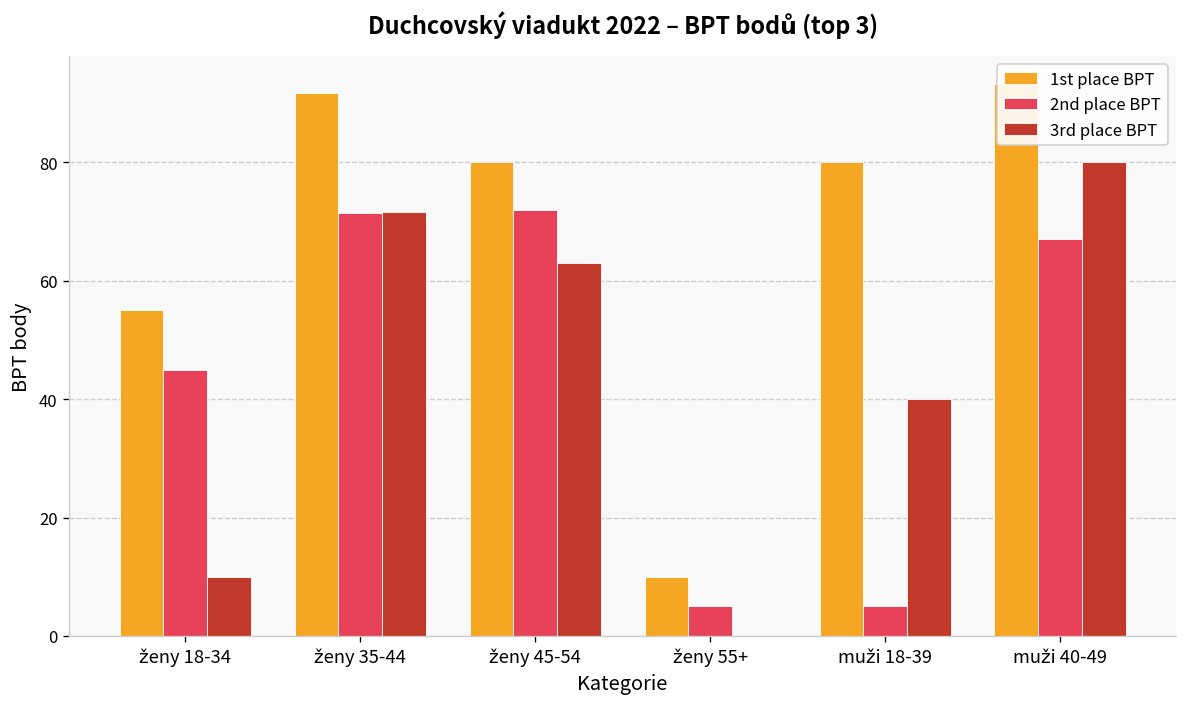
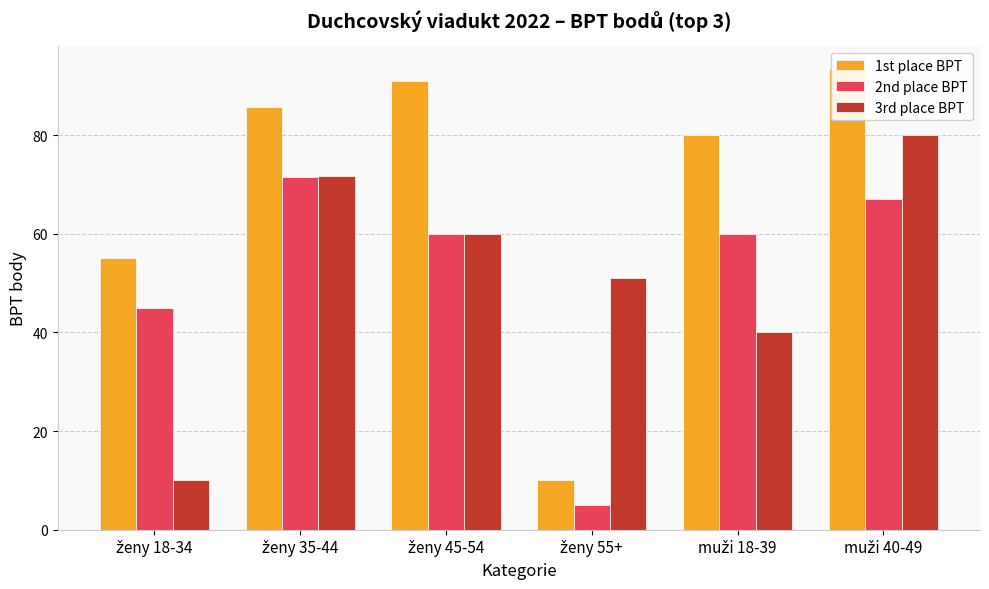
  {
    "1st place BPT": {
      "ženy 18-34": 55,
-     "ženy 35-44": 92,
-     "ženy 45-54": 80,
+     "ženy 35-44": 86,
+     "ženy 45-54": 91,
      "ženy 55+": 10,
      "muži 18-39": 80
    },
    "2nd place BPT": {
      "ženy 18-34": 45,
      "ženy 35-44": 71,
-     "ženy 45-54": 72,
+     "ženy 45-54": 60,
      "ženy 55+": 5,
-     "muži 18-39": 5,
+     "muži 18-39": 60,
      "muži 40-49": 67
    },
    "3rd place BPT": {
      "ženy 18-34": 10,
      "ženy 35-44": 72,
-     "ženy 45-54": 63,
-     "ženy 55+": 0,
+     "ženy 45-54": 60,
+     "ženy 55+": 51,
      "muži 18-39": 40,
      "muži 40-49": 80
    }
  }
